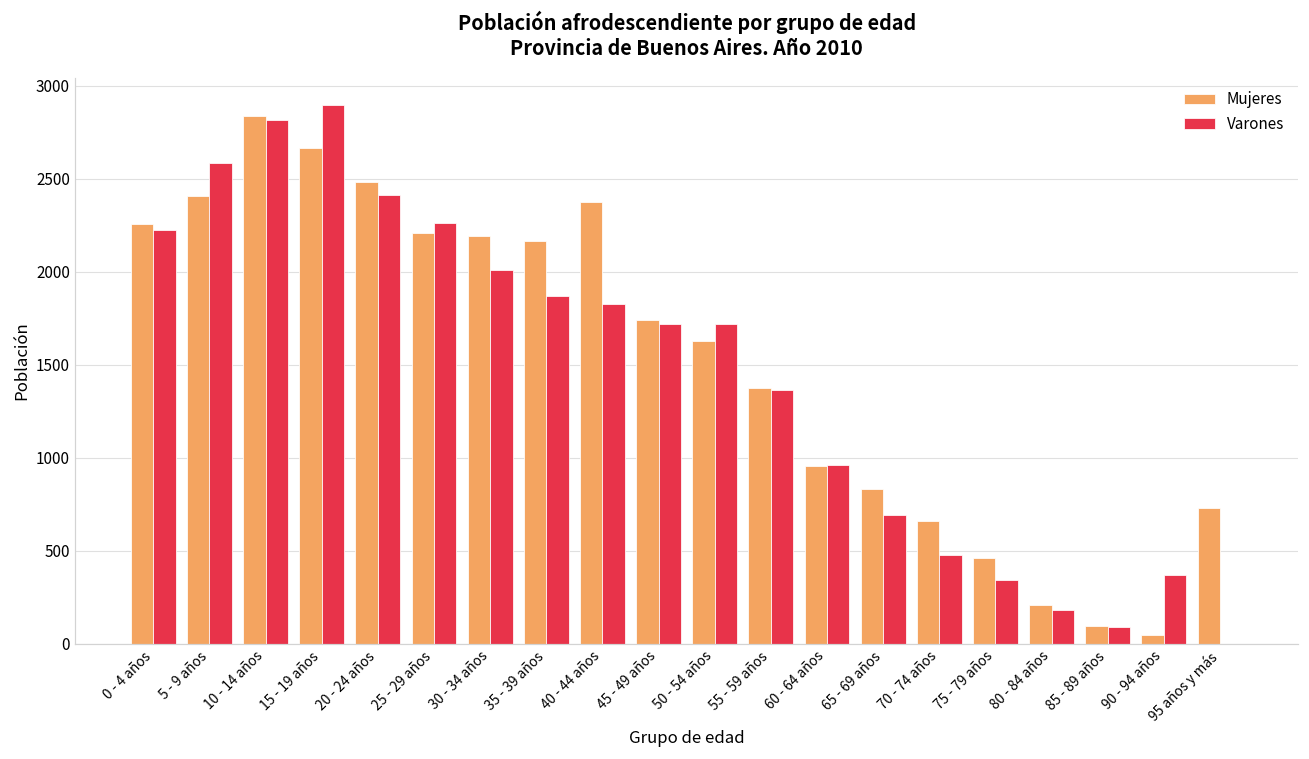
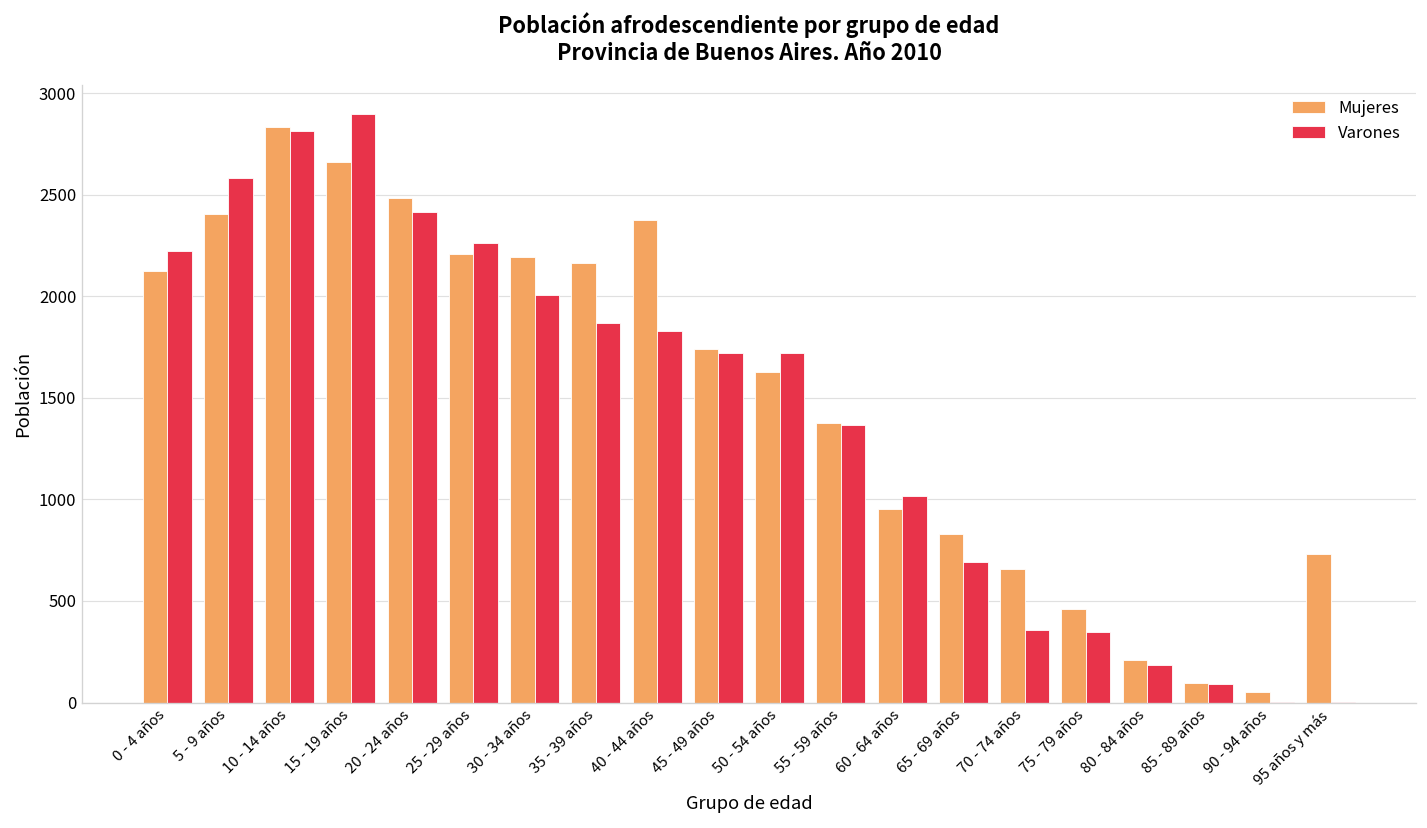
  {
    "Mujeres": {
-     "0 - 4 años": 2260,
+     "0 - 4 años": 2130,
      "5 - 9 años": 2410,
      "10 - 14 años": 2840,
      "15 - 19 años": 2660,
      "20 - 24 años": 2480,
      "25 - 29 años": 2210,
      "30 - 34 años": 2190,
      "35 - 39 años": 2160,
      "40 - 44 años": 2380,
      "45 - 49 años": 1740,
      "50 - 54 años": 1630,
      "55 - 59 años": 1380,
      "60 - 64 años": 950,
      "65 - 69 años": 830,
      "70 - 74 años": 660,
      "75 - 79 años": 460,
      "80 - 84 años": 210,
      "85 - 89 años": 100,
      "90 - 94 años": 50,
      "95 años y más": 730
    },
    "Varones": {
      "0 - 4 años": 2220,
      "5 - 9 años": 2580,
      "10 - 14 años": 2810,
      "15 - 19 años": 2900,
      "20 - 24 años": 2410,
      "25 - 29 años": 2260,
      "30 - 34 años": 2010,
      "35 - 39 años": 1870,
      "40 - 44 años": 1830,
      "45 - 49 años": 1720,
      "50 - 54 años": 1720,
      "55 - 59 años": 1370,
-     "60 - 64 años": 960,
+     "60 - 64 años": 1020,
      "65 - 69 años": 690,
-     "70 - 74 años": 480,
+     "70 - 74 años": 360,
      "75 - 79 años": 350,
      "80 - 84 años": 180,
      "85 - 89 años": 90,
-     "90 - 94 años": 370
+     "90 - 94 años": 0
    }
  }
